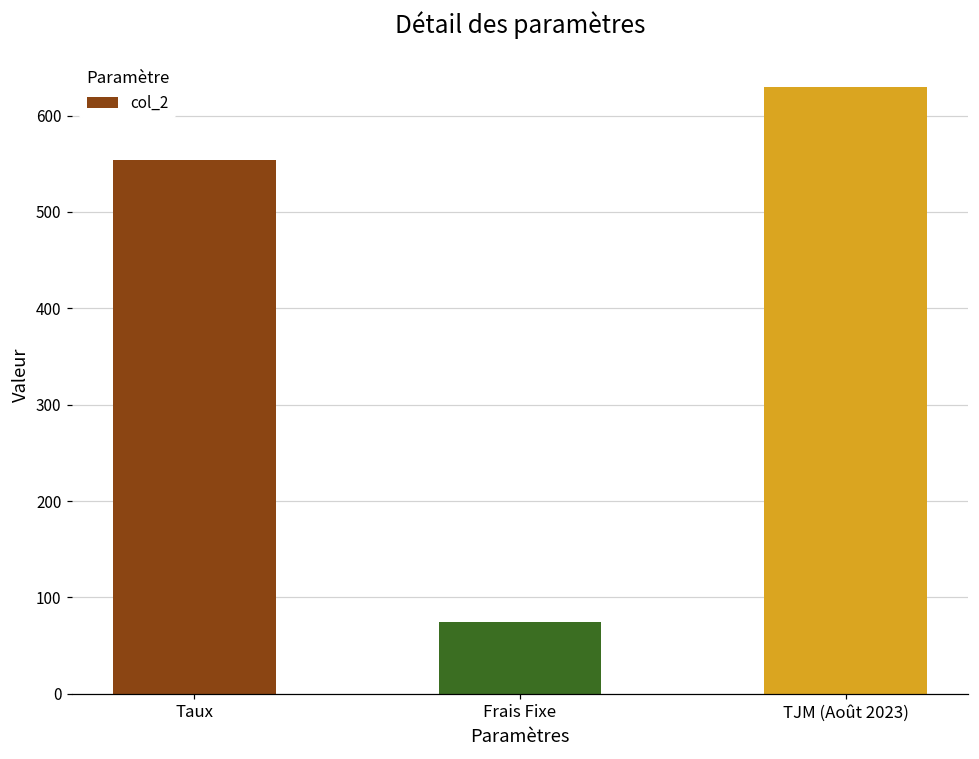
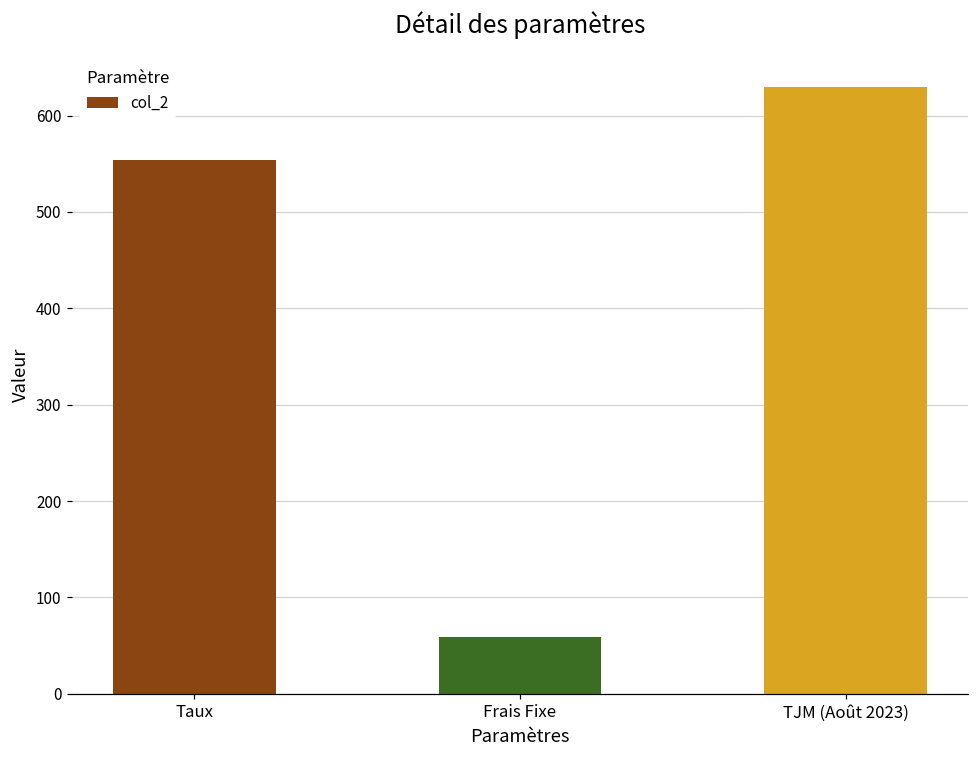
  {
    "Taux": 550,
-   "Frais Fixe": 80,
+   "Frais Fixe": 60,
    "TJM (Août 2023)": 630
  }
